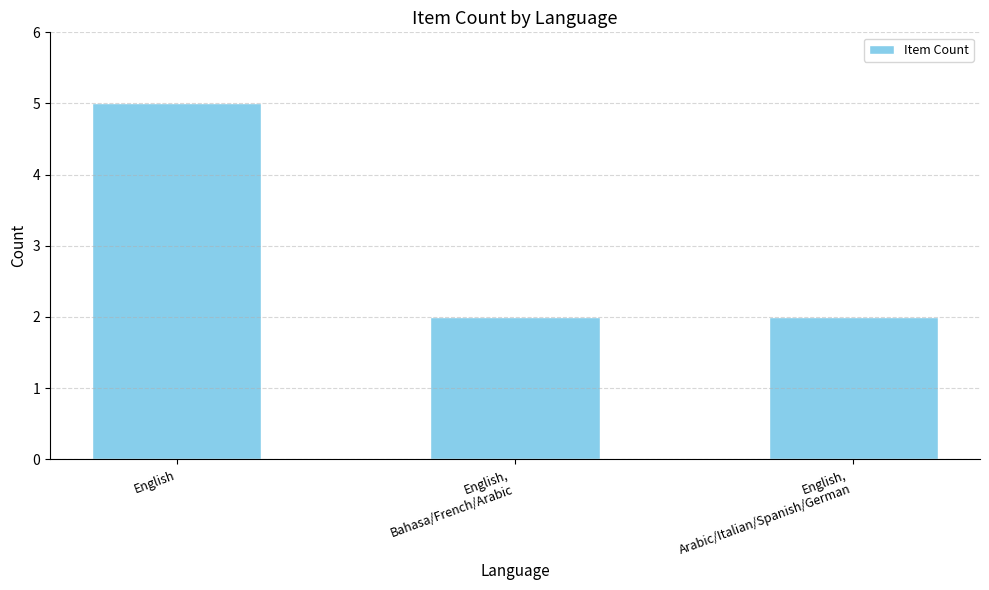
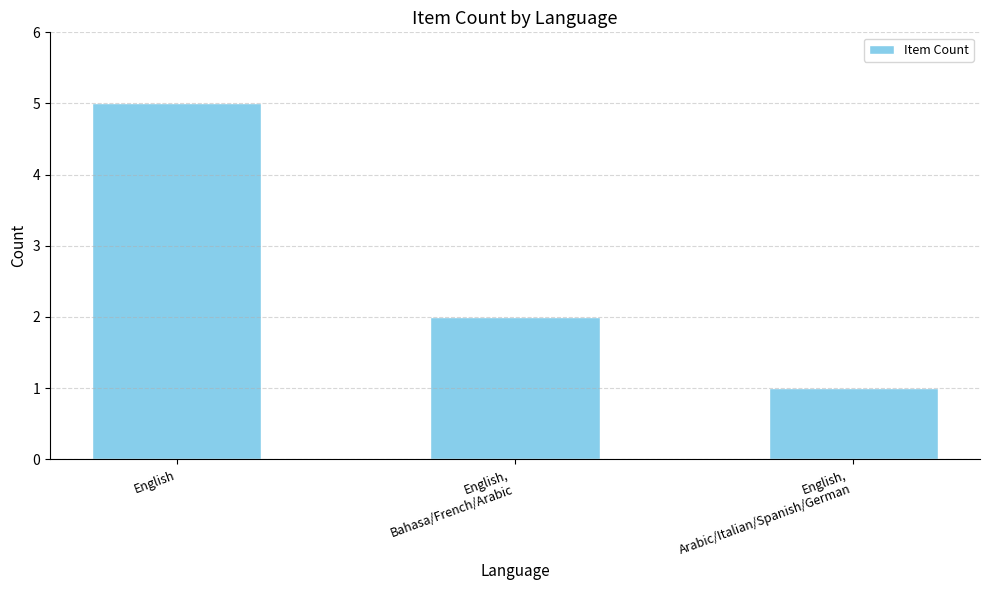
  {
    "English": 5,
    "English, Bahasa/French/Arabic": 2,
-   "English, Arabic/Italian/Spanish/German": 2
+   "English, Arabic/Italian/Spanish/German": 1
  }
